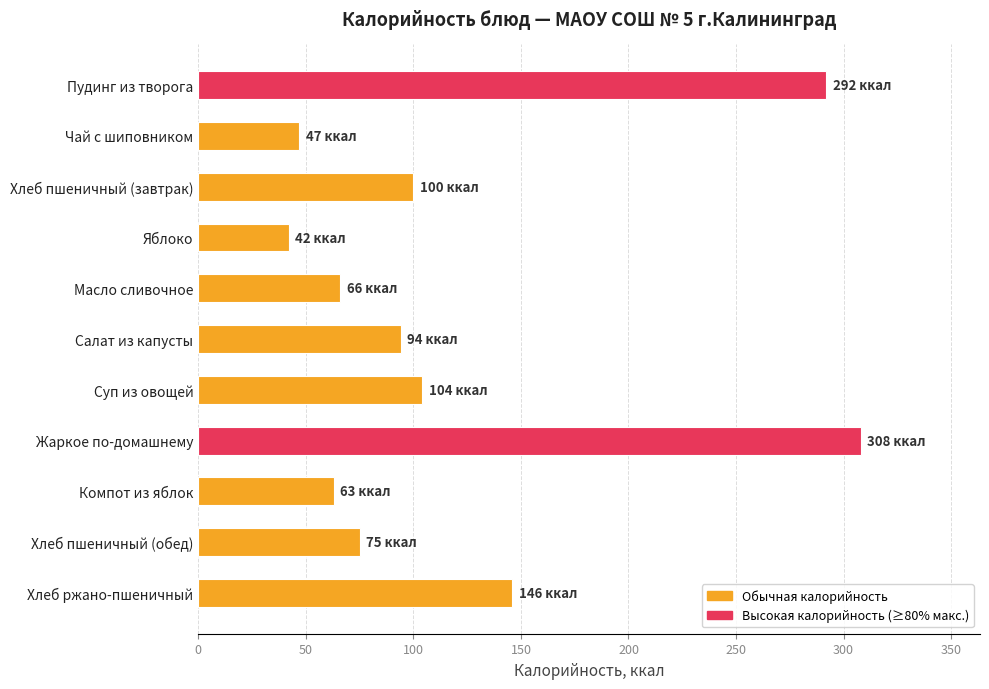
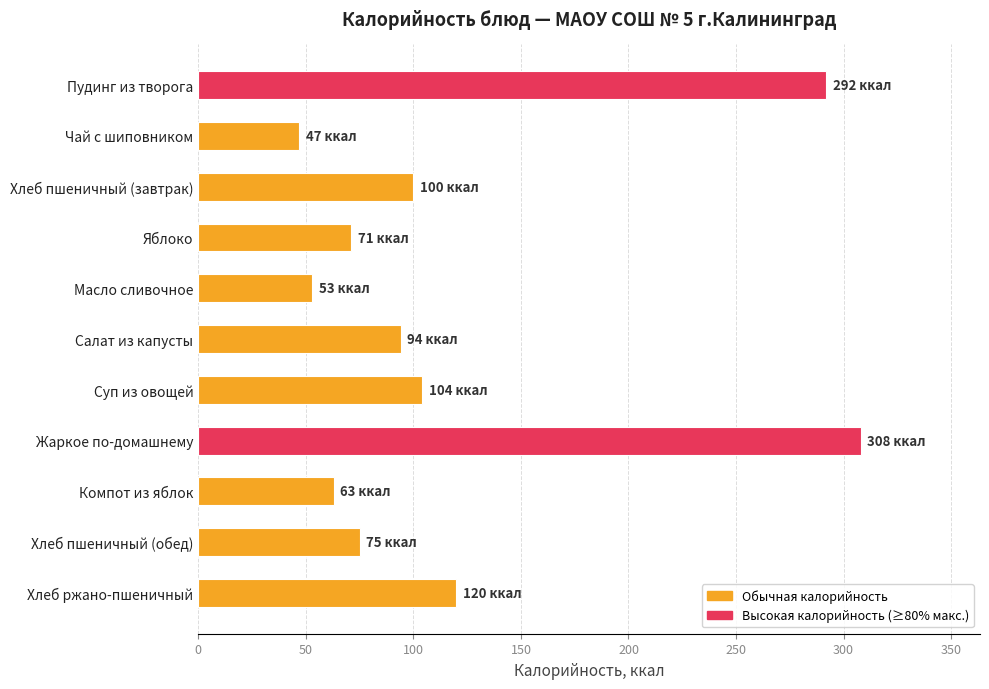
  {
    "Пудинг из творога": 292,
    "Чай с шиповником": 47,
    "Хлеб пшеничный (завтрак)": 100,
-   "Яблоко": 42,
-   "Масло сливочное": 66,
+   "Яблоко": 71,
+   "Масло сливочное": 53,
    "Салат из капусты": 94,
    "Суп из овощей": 104,
    "Жаркое по-домашнему": 308,
    "Компот из яблок": 63,
    "Хлеб пшеничный (обед)": 75,
-   "Хлеб ржано-пшеничный": 146
+   "Хлеб ржано-пшеничный": 120
  }
